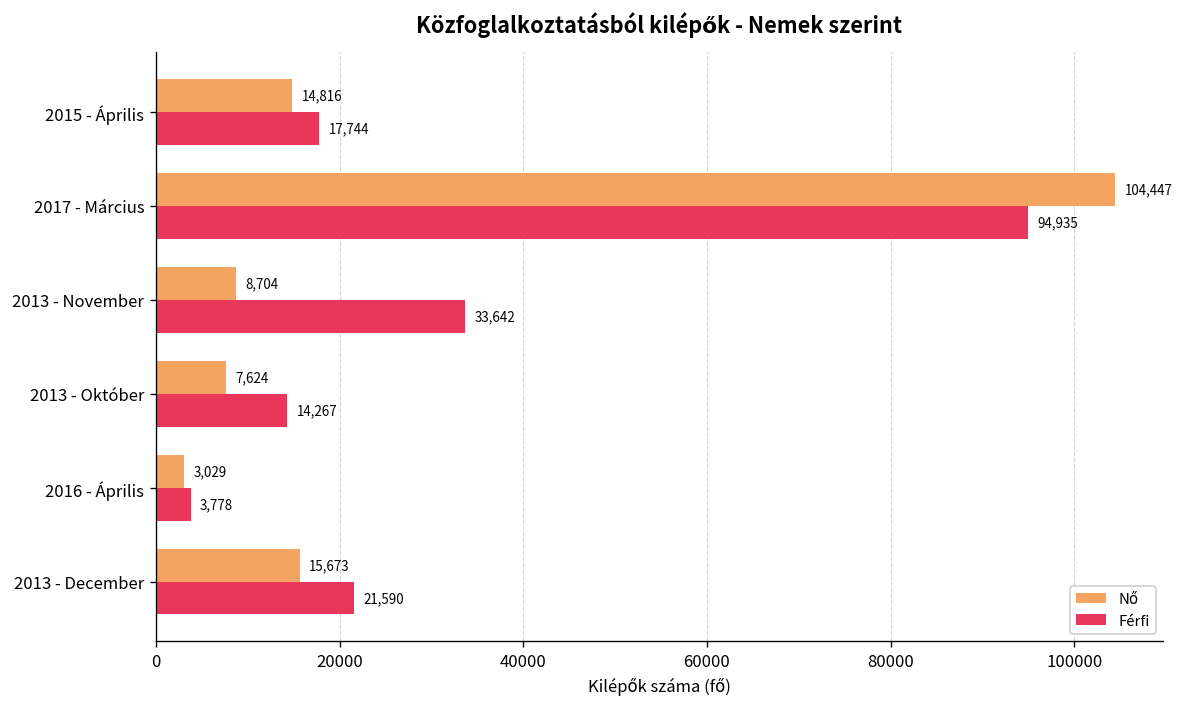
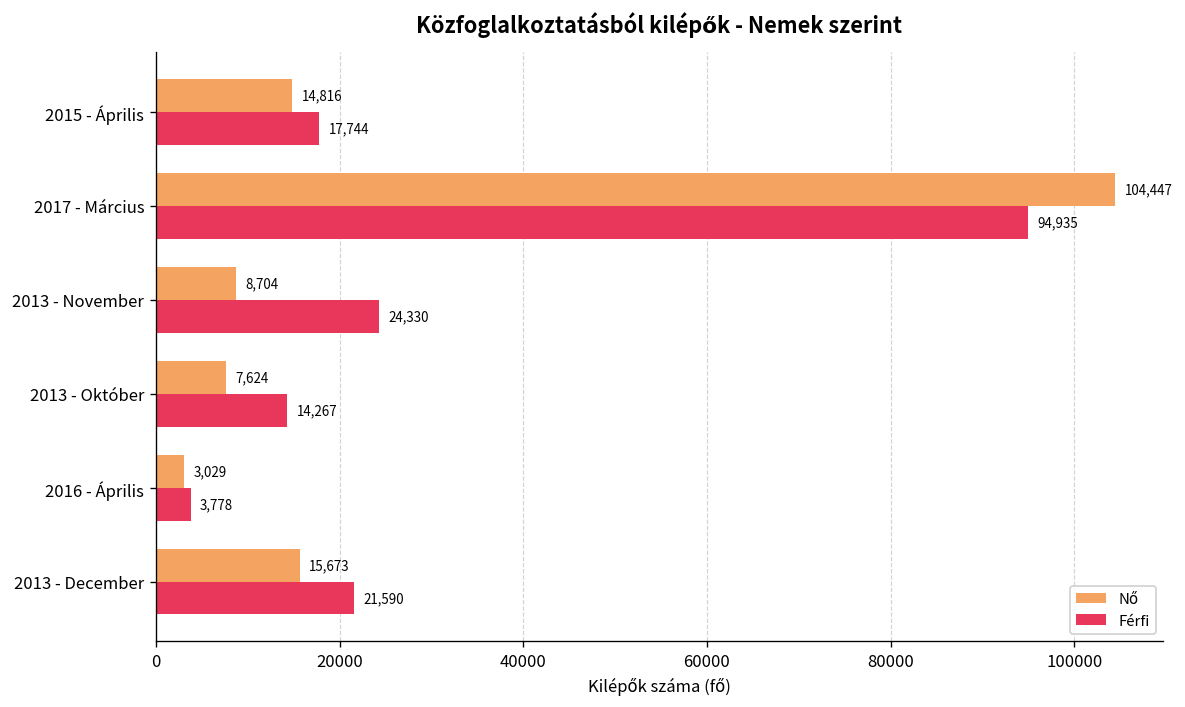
  {
    "Nő": {
      "2015 - Április": "14,816",
      "2017 - Március": "104,447",
      "2013 - November": "8,704",
      "2013 - Október": "7,624",
      "2016 - Április": "3,029",
      "2013 - December": "15,673"
    },
    "Férfi": {
      "2015 - Április": "17,744",
      "2017 - Március": "94,935",
-     "2013 - November": "33,642",
+     "2013 - November": "24,330",
      "2013 - Október": "14,267",
      "2016 - Április": "3,778",
      "2013 - December": "21,590"
    }
  }
